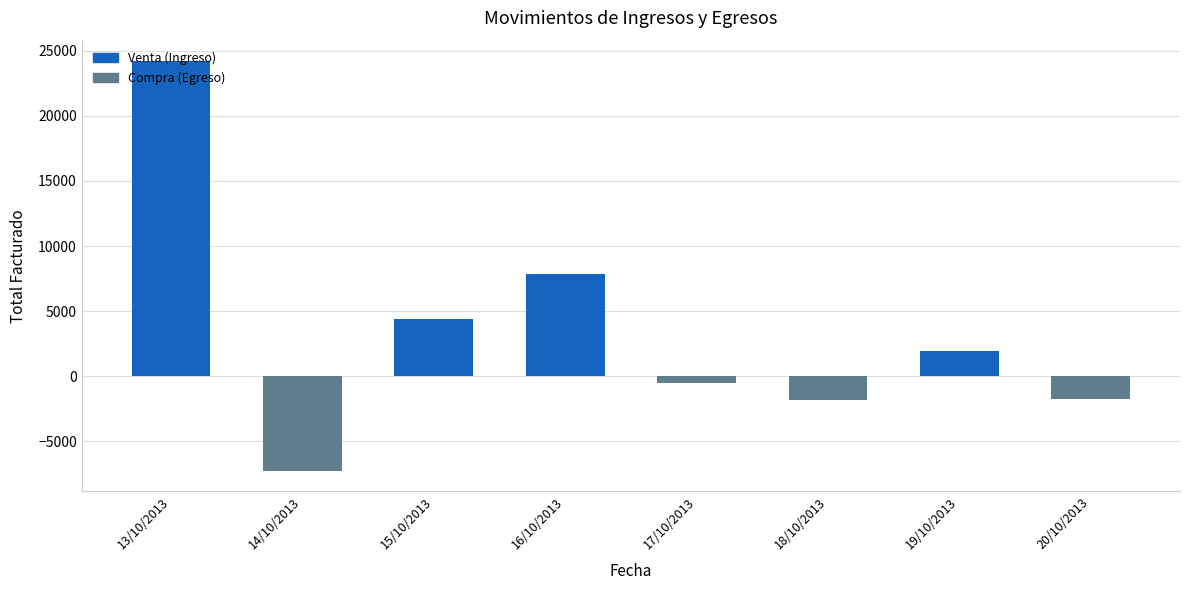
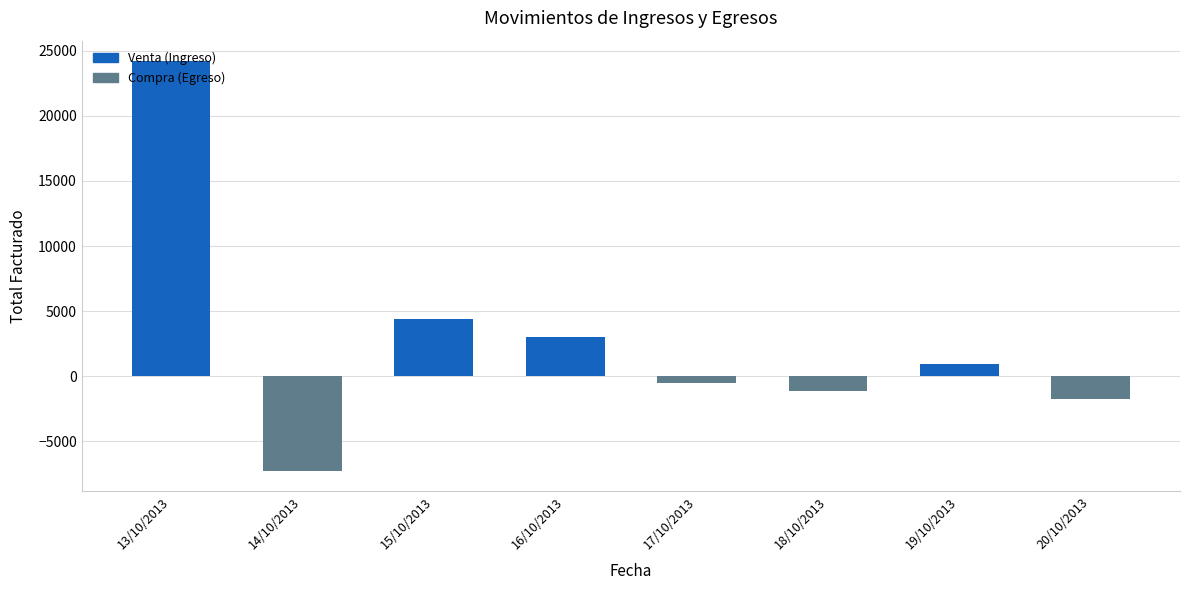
  {
    "13/10/2013": 24200,
    "14/10/2013": -7300,
    "15/10/2013": 4400,
-   "16/10/2013": 7800,
+   "16/10/2013": 3000,
    "17/10/2013": -500,
-   "18/10/2013": -1800,
-   "19/10/2013": 1900,
+   "18/10/2013": -1200,
+   "19/10/2013": 1000,
    "20/10/2013": -1800
  }
